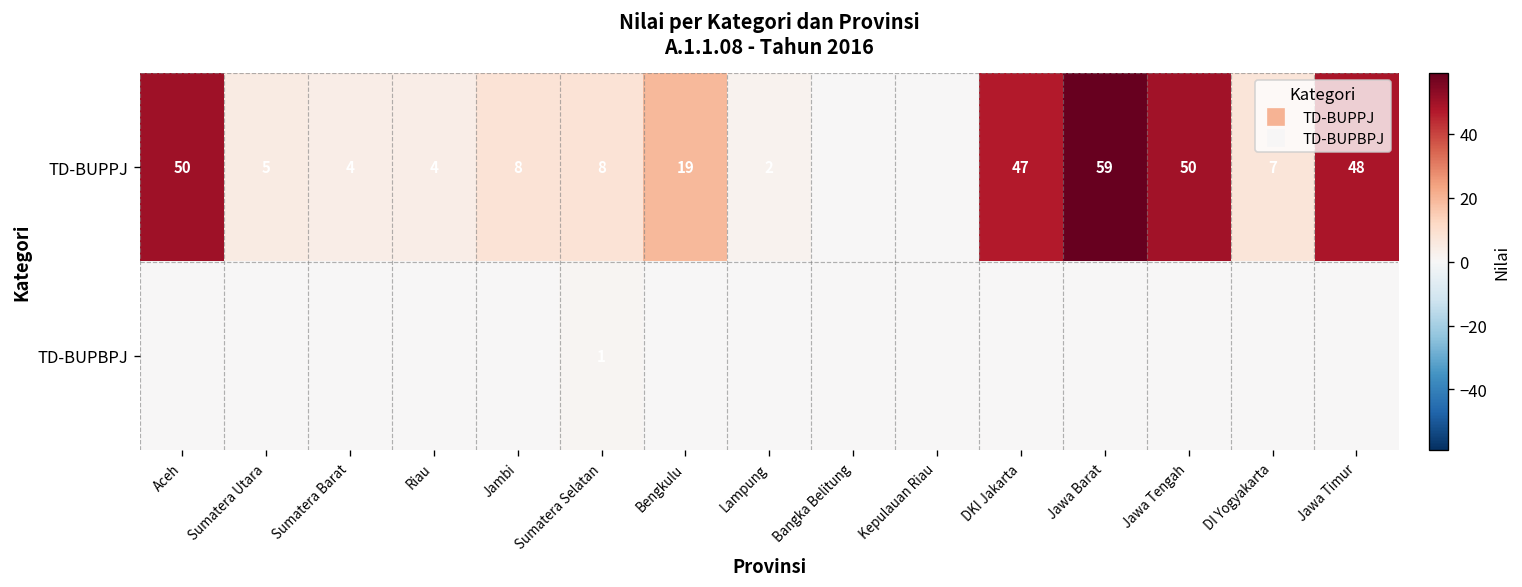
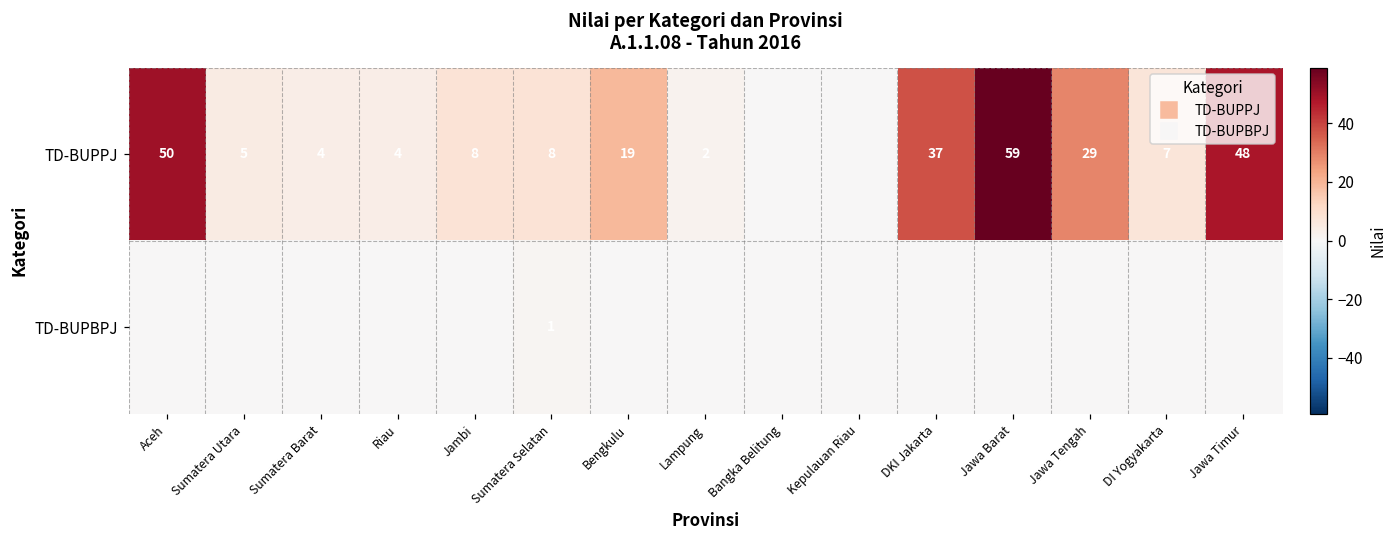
  {
    "TD-BUPPJ": {
      "Aceh": 50,
      "Bengkulu": 19,
-     "DKI Jakarta": 47,
+     "DKI Jakarta": 37,
      "Jawa Barat": 59,
-     "Jawa Tengah": 50,
+     "Jawa Tengah": 29,
      "Jawa Timur": 48
    }
  }
